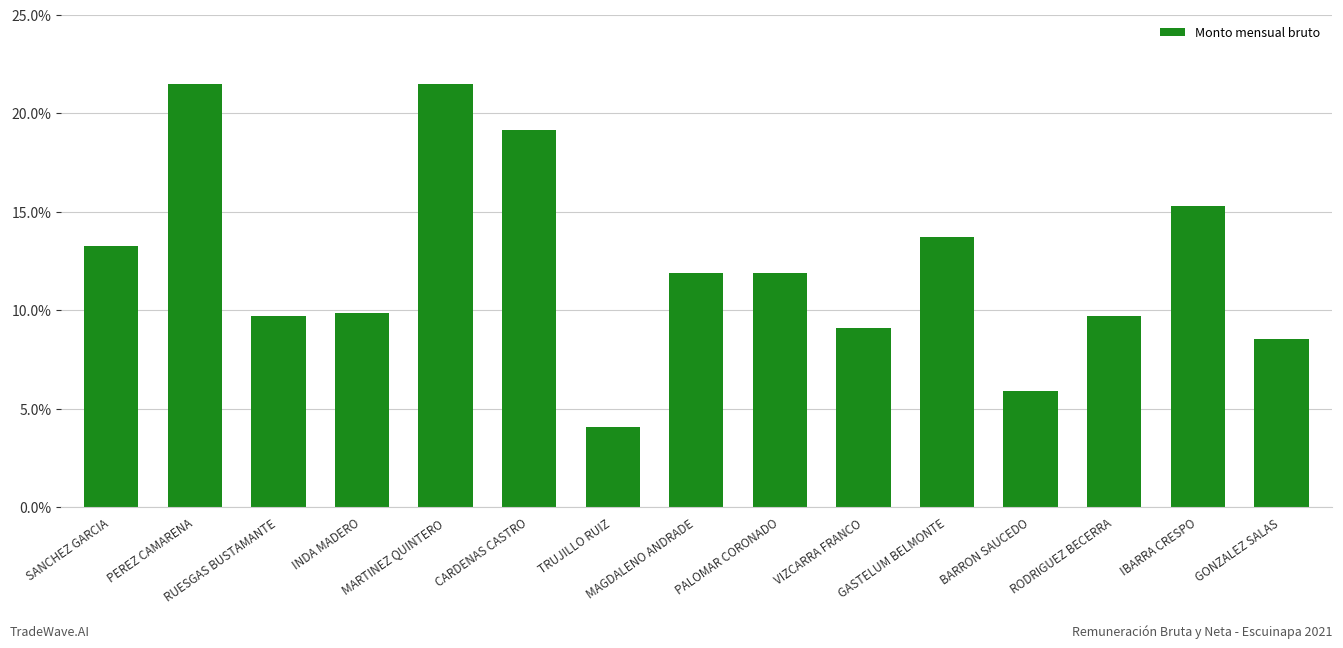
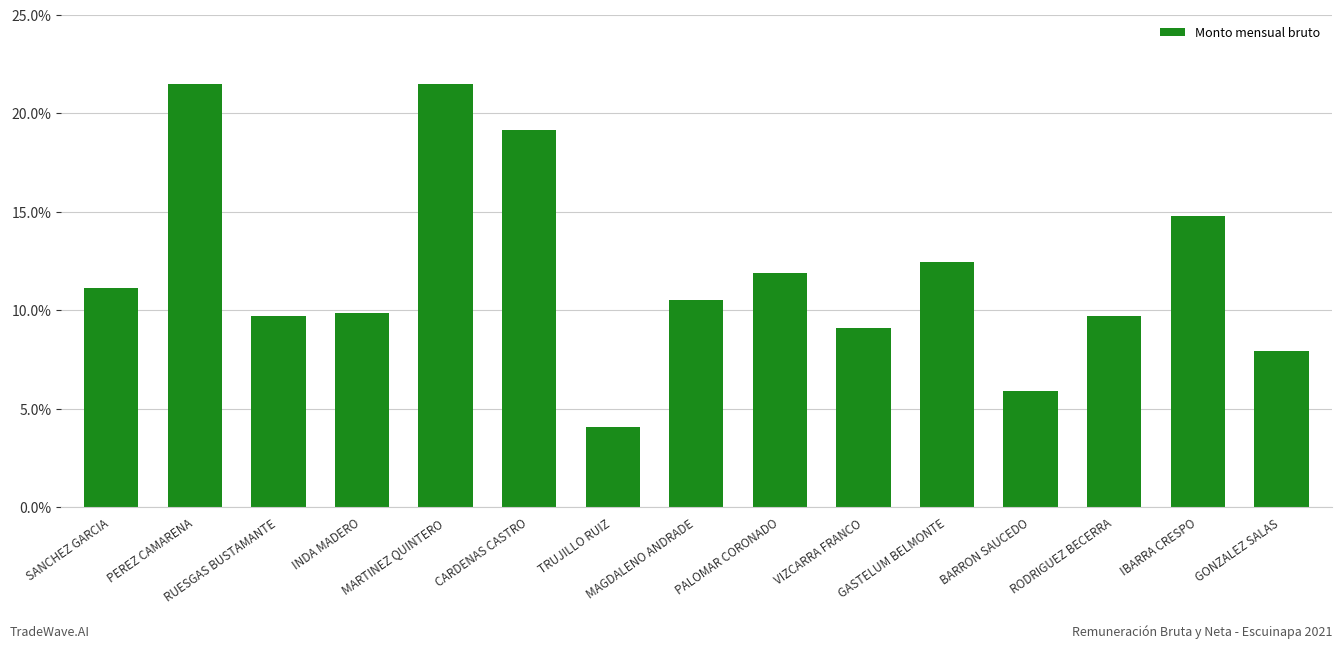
  {
-   "SANCHEZ GARCIA": "13.2%",
+   "SANCHEZ GARCIA": "11.1%",
    "PEREZ CAMARENA": "21.5%",
    "RUESGAS BUSTAMANTE": "9.7%",
    "INDA MADERO": "9.9%",
    "MARTINEZ QUINTERO": "21.5%",
    "CARDENAS CASTRO": "19.2%",
    "TRUJILLO RUIZ": "4.1%",
-   "MAGDALENO ANDRADE": "11.9%",
+   "MAGDALENO ANDRADE": "10.5%",
    "PALOMAR CORONADO": "11.9%",
    "VIZCARRA FRANCO": "9.1%",
-   "GASTELUM BELMONTE": "13.7%",
+   "GASTELUM BELMONTE": "12.5%",
    "BARRON SAUCEDO": "5.9%",
    "RODRIGUEZ BECERRA": "9.7%",
-   "IBARRA CRESPO": "15.3%",
-   "GONZALEZ SALAS": "8.6%"
+   "IBARRA CRESPO": "14.8%",
+   "GONZALEZ SALAS": "7.9%"
  }
